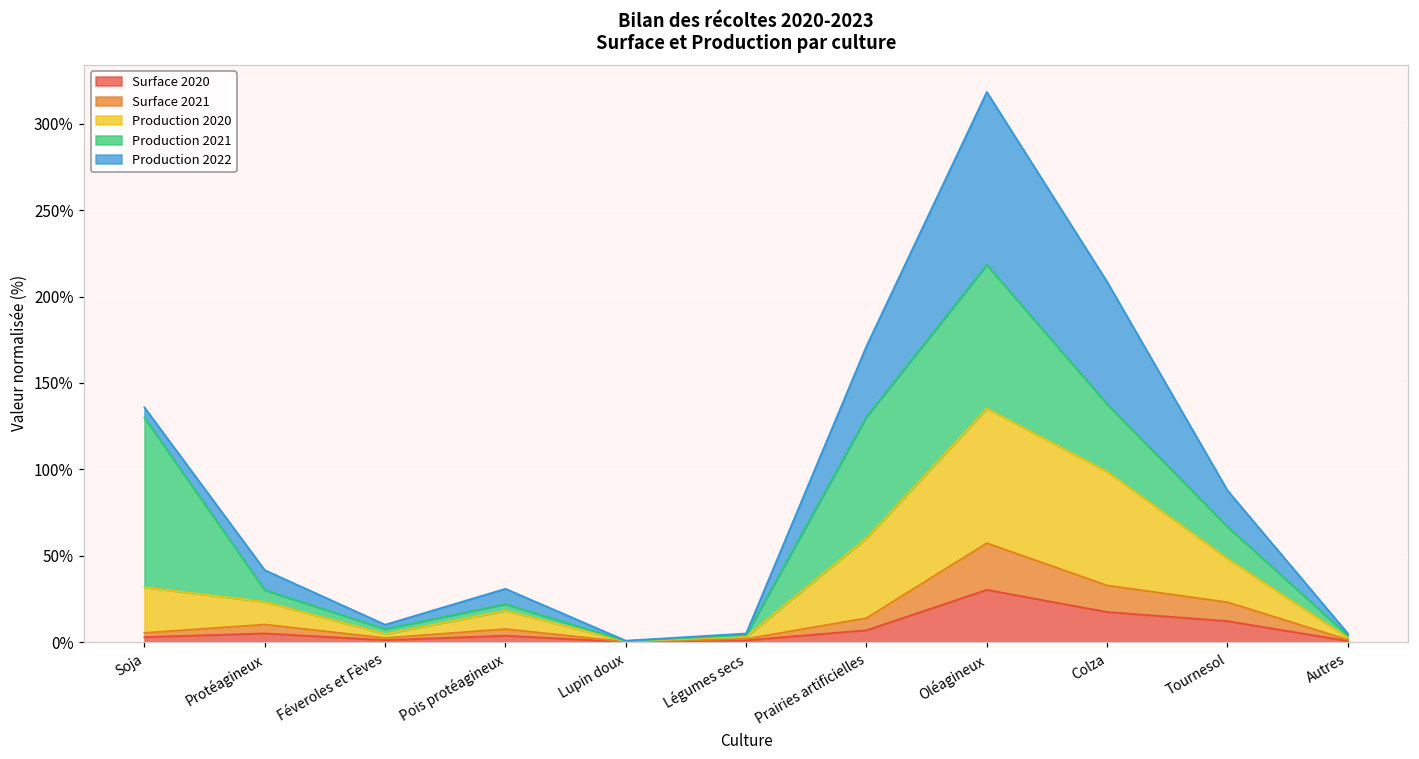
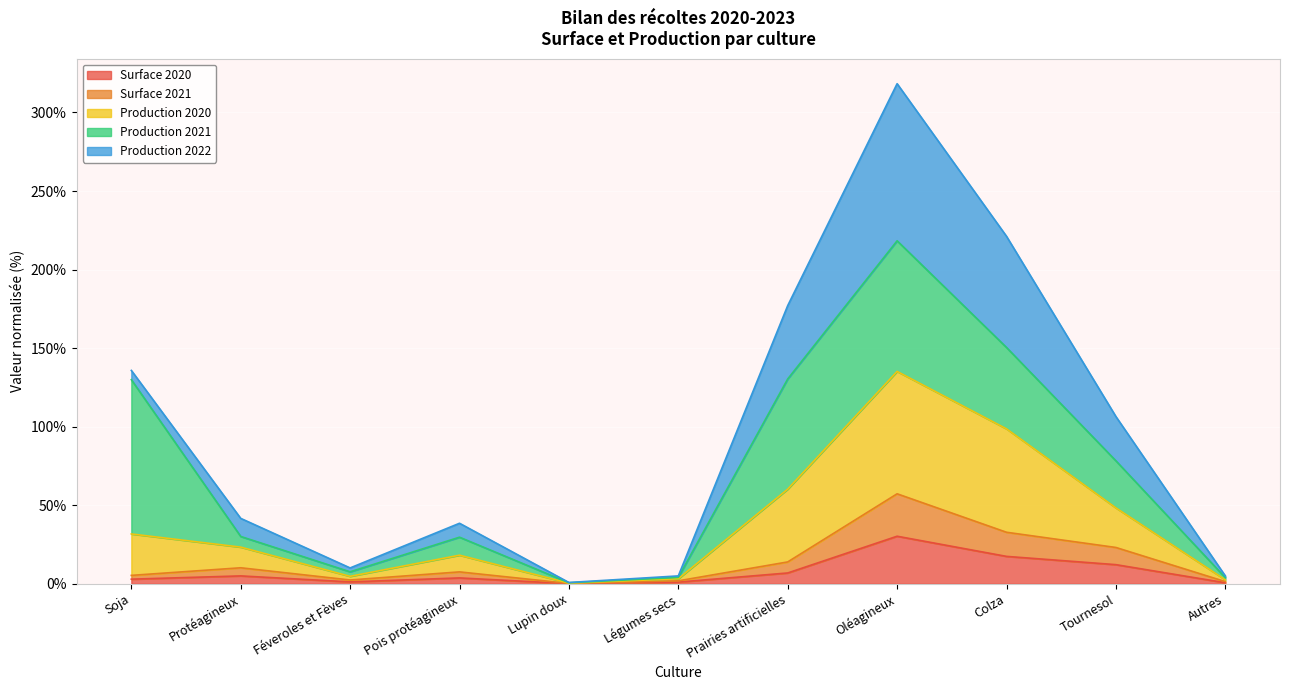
  {
    "Production 2020": {
      "Soja": "26%",
      "Protéagineux": "13%",
      "Féveroles et Fèves": "2%",
      "Pois protéagineux": "11%",
      "Prairies artificielles": "46%",
      "Oléagineux": "78%",
      "Colza": "66%",
      "Tournesol": "25%"
    },
    "Production 2021": {
      "Soja": "98%",
      "Protéagineux": "7%",
      "Féveroles et Fèves": "3%",
-     "Pois protéagineux": "4%",
+     "Pois protéagineux": "11%",
      "Prairies artificielles": "70%",
      "Oléagineux": "83%",
-     "Colza": "39%",
-     "Tournesol": "18%"
+     "Colza": "52%",
+     "Tournesol": "30%"
    },
    "Production 2022": {
      "Soja": "6%",
      "Protéagineux": "12%",
      "Féveroles et Fèves": "2%",
      "Pois protéagineux": "9%",
-     "Prairies artificielles": "41%",
+     "Prairies artificielles": "47%",
      "Oléagineux": "100%",
      "Colza": "71%",
-     "Tournesol": "21%"
+     "Tournesol": "28%"
    }
  }
